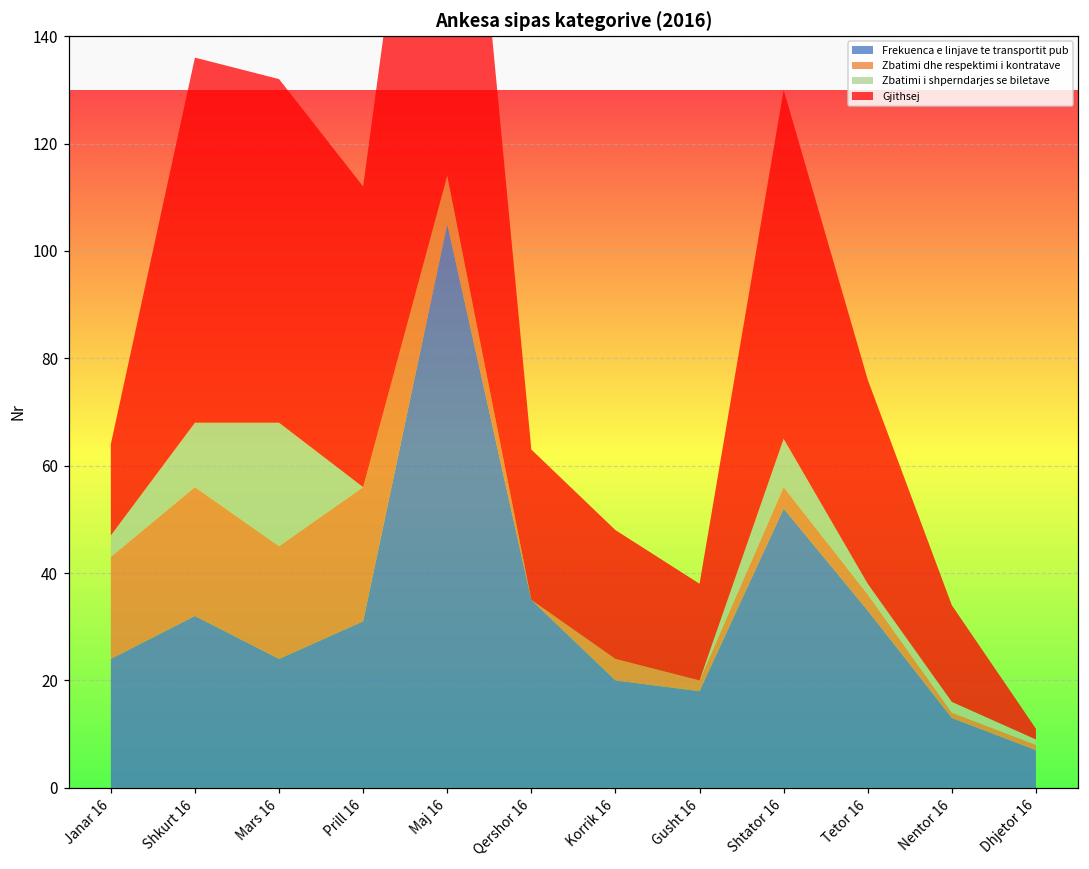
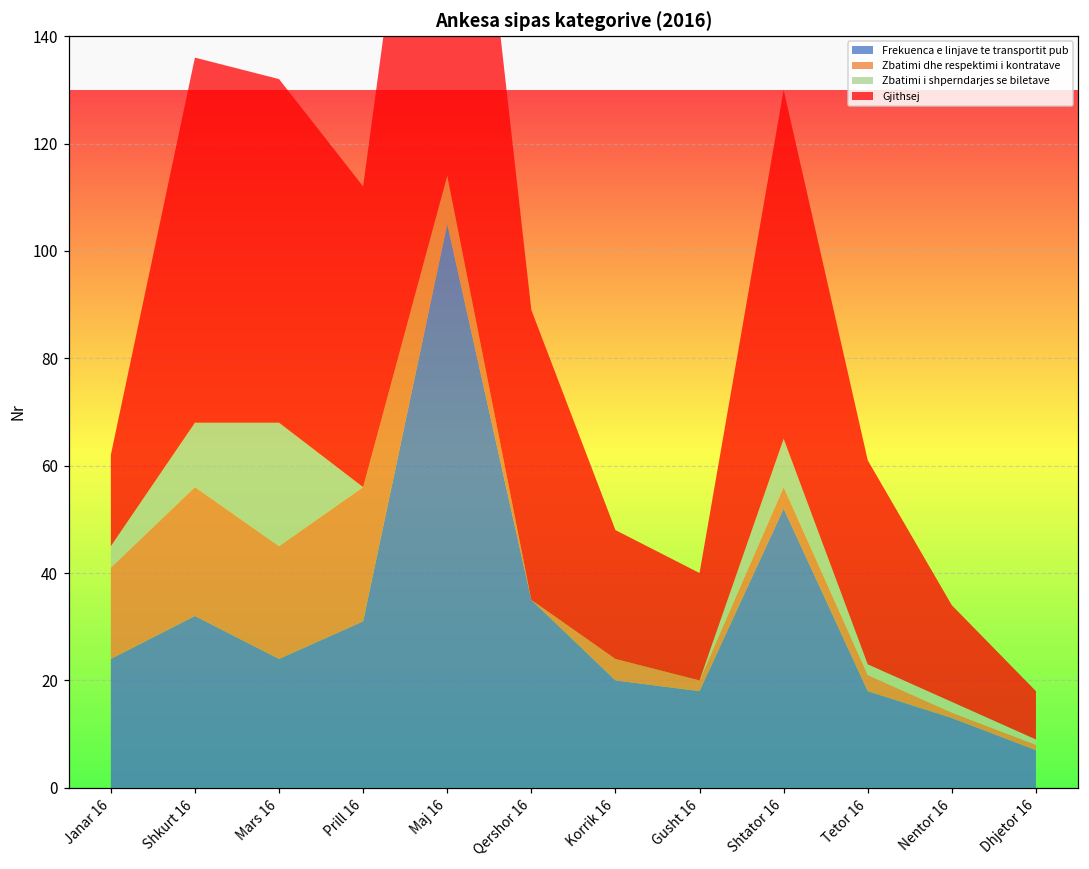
  {
    "Frekuenca e linjave te transportit pub": {
      "Janar 16": 24,
      "Shkurt 16": 32,
      "Mars 16": 24,
      "Prill 16": 31,
      "Maj 16": 105,
      "Korrik 16": 20,
      "Gusht 16": 18,
      "Shtator 16": 52,
-     "Tetor 16": 33,
+     "Tetor 16": 18,
      "Nentor 16": 13,
      "Dhjetor 16": 7
    },
    "Zbatimi dhe respektimi i kontratave": {
-     "Janar 16": 19,
+     "Janar 16": 17,
      "Shkurt 16": 24,
      "Mars 16": 21,
      "Shtator 16": 4,
      "Tetor 16": 3,
      "Nentor 16": 1,
      "Dhjetor 16": 1
    },
    "Zbatimi i shperndarjes se biletave": {
      "Janar 16": 4,
      "Shkurt 16": 12,
      "Mars 16": 23,
      "Shtator 16": 9,
      "Tetor 16": 2,
      "Nentor 16": 2,
      "Dhjetor 16": 1
    },
    "Gjithsej": {
      "Janar 16": 17,
      "Shkurt 16": 68,
      "Mars 16": 64,
      "Prill 16": 56,
-     "Qershor 16": 28,
+     "Qershor 16": 54,
      "Korrik 16": 24,
-     "Gusht 16": 18,
+     "Gusht 16": 20,
      "Shtator 16": 65,
      "Tetor 16": 38,
      "Nentor 16": 18,
-     "Dhjetor 16": 2
+     "Dhjetor 16": 9
    }
  }
